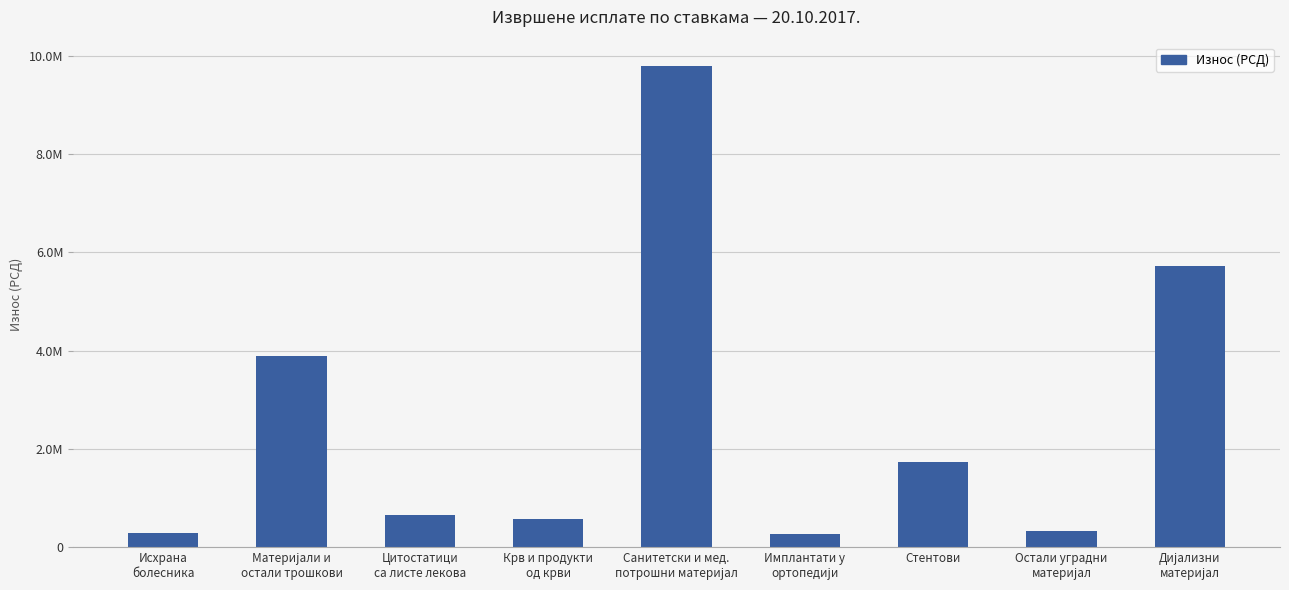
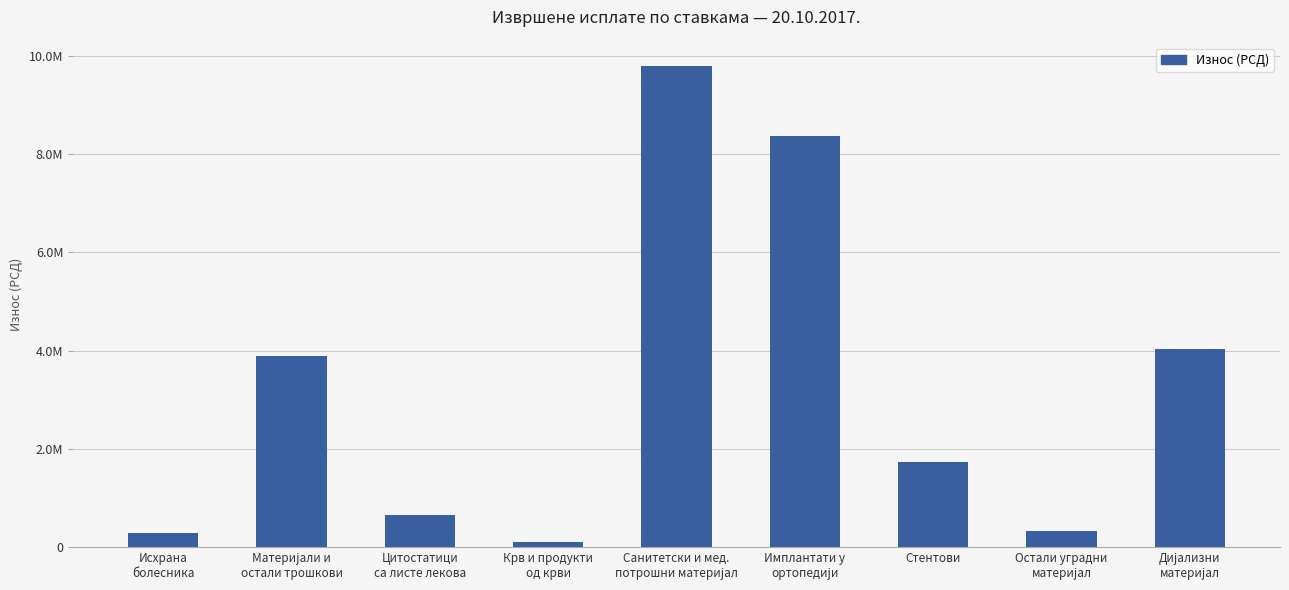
  {
    "Исхрана болесника": 300000,
    "Материјали и остали трошкови": 3900000,
    "Цитостатици са листе лекова": 600000,
-   "Крв и продукти од крви": 600000,
+   "Крв и продукти од крви": 100000,
    "Санитетски и мед. потрошни материјал": 9800000,
-   "Имплантати у ортопедији": 300000,
+   "Имплантати у ортопедији": 8400000,
    "Стентови": 1700000,
    "Остали уградни материјал": 300000,
-   "Дијализни материјал": 5700000
+   "Дијализни материјал": 4000000
  }
